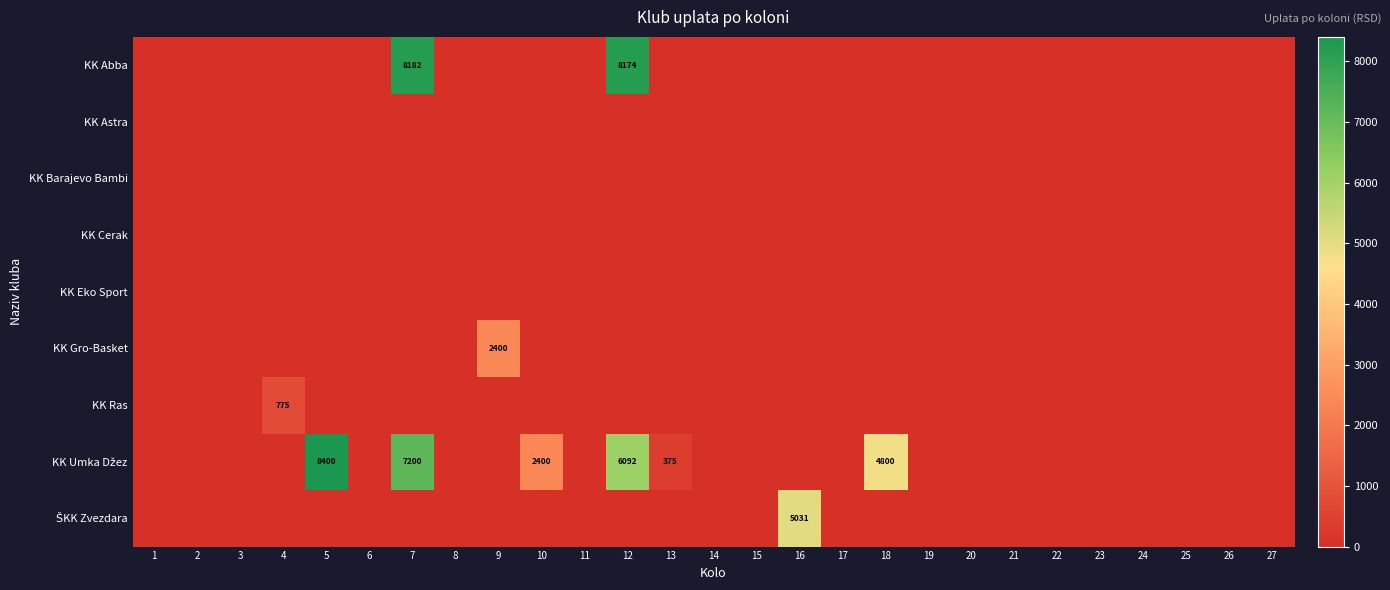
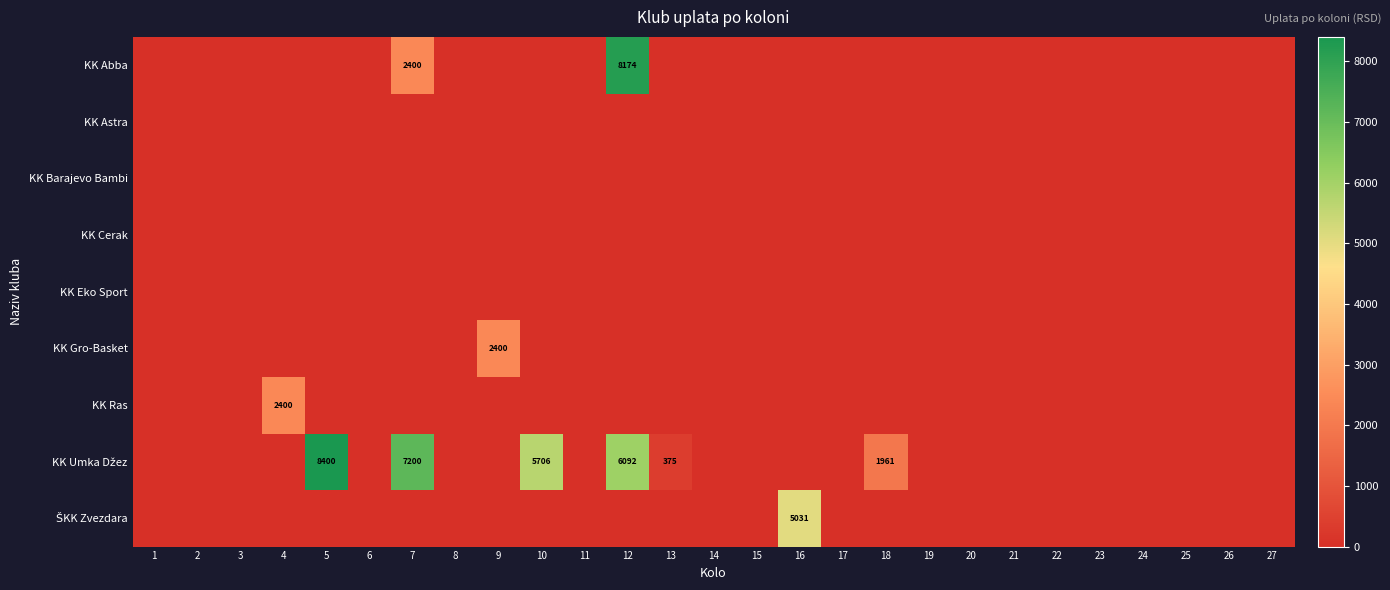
  {
    "KK Abba": {
-     "7": 8182,
+     "7": 2400,
      "12": 8174
    },
    "KK Gro-Basket": {
      "9": 2400
    },
    "KK Ras": {
-     "4": 775
+     "4": 2400
    },
    "KK Umka Džez": {
      "5": 8400,
      "7": 7200,
-     "10": 2400,
+     "10": 5706,
      "12": 6092,
      "13": 375,
-     "18": 4800
+     "18": 1961
    },
    "ŠKK Zvezdara": {
      "16": 5031
    }
  }
